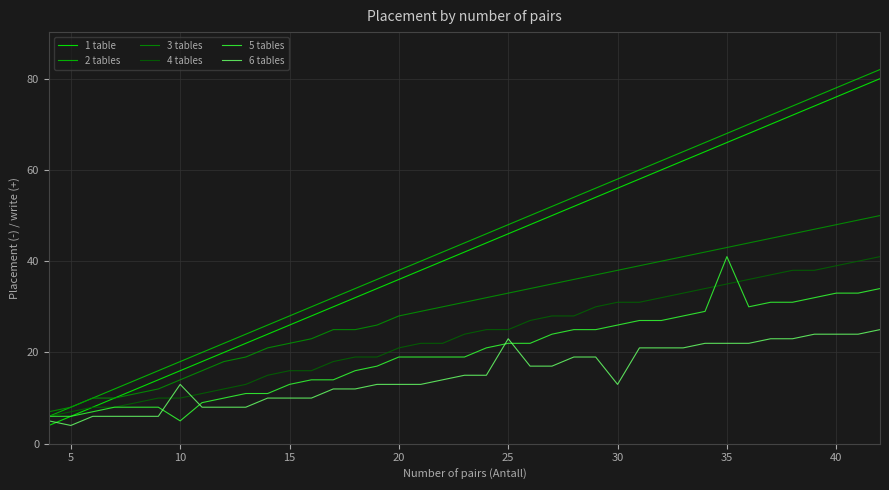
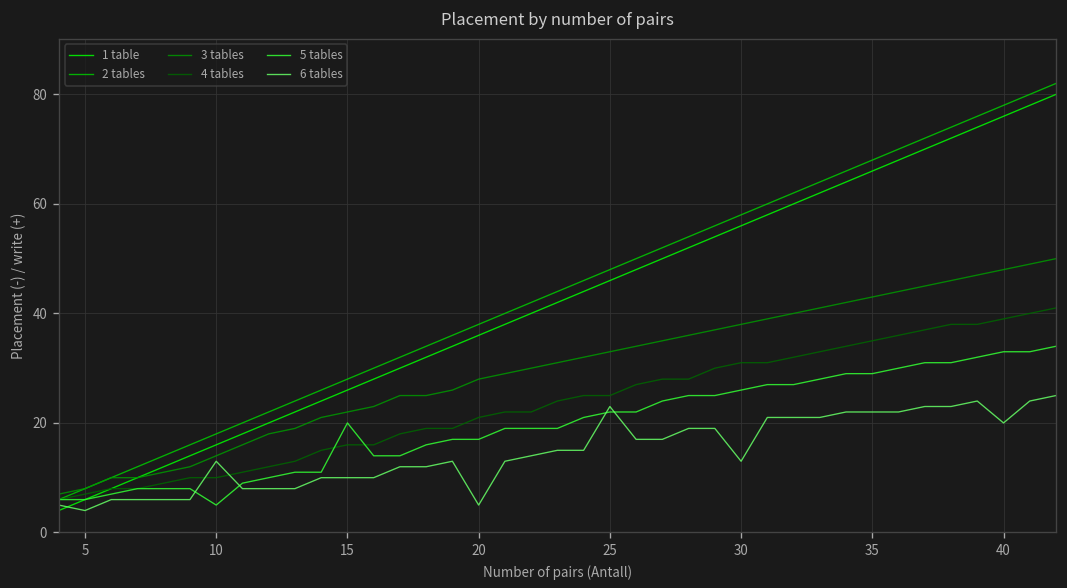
  {
    "5 tables": {
      "10": 5,
-     "15": 13,
-     "20": 19,
+     "15": 20,
+     "20": 17,
      "25": 22,
      "30": 26,
-     "35": 41,
+     "35": 29,
      "40": 33
    },
    "6 tables": {
      "5": 4,
      "10": 13,
      "15": 10,
-     "20": 13,
+     "20": 5,
      "25": 23,
      "30": 13,
      "35": 22,
-     "40": 24
+     "40": 20
    }
  }
